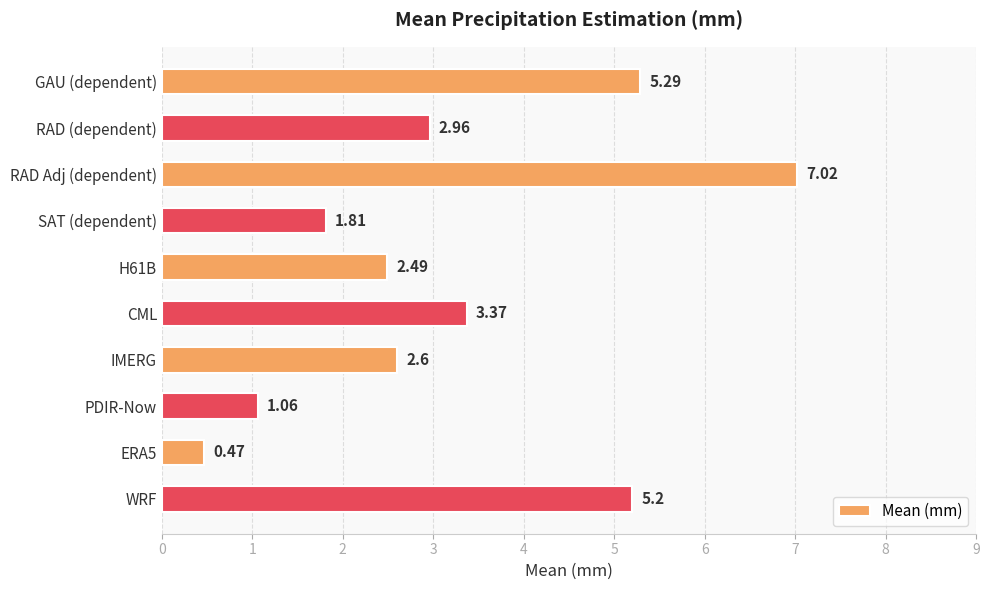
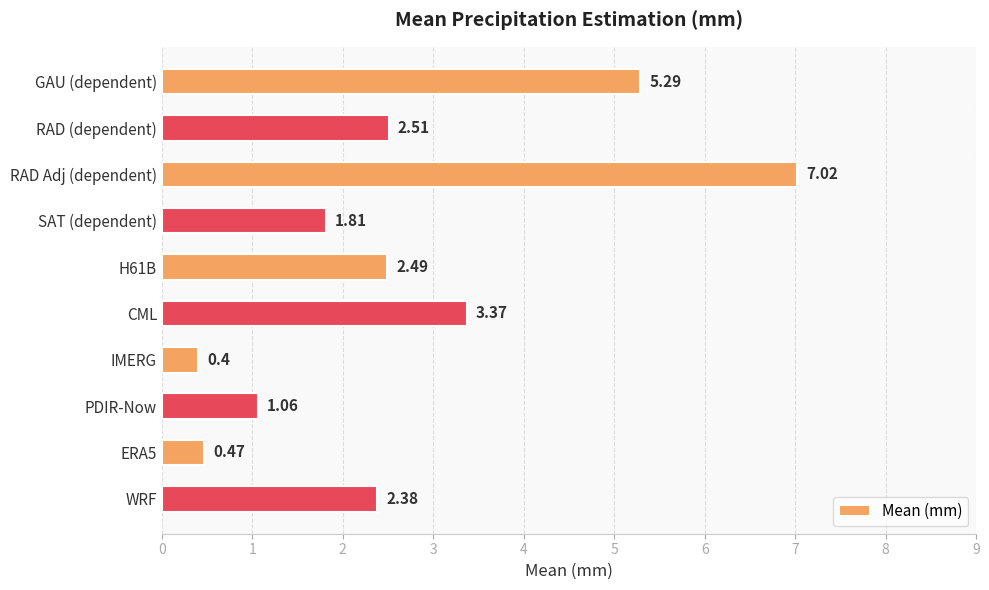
  {
    "GAU (dependent)": 5.29,
-   "RAD (dependent)": 2.96,
+   "RAD (dependent)": 2.51,
    "RAD Adj (dependent)": 7.02,
    "SAT (dependent)": 1.81,
    "H61B": 2.49,
    "CML": 3.37,
-   "IMERG": 2.6,
+   "IMERG": 0.4,
    "PDIR-Now": 1.06,
    "ERA5": 0.47,
-   "WRF": 5.2
+   "WRF": 2.38
  }
